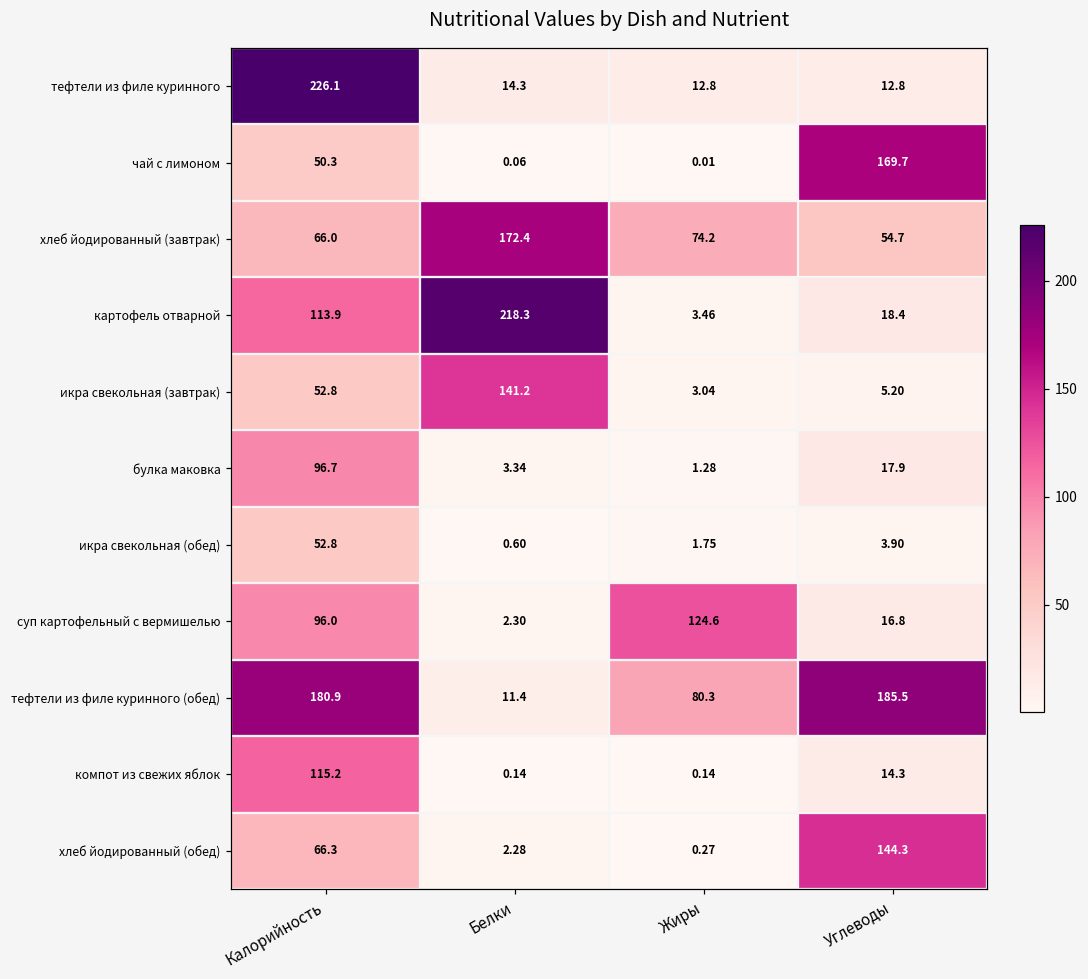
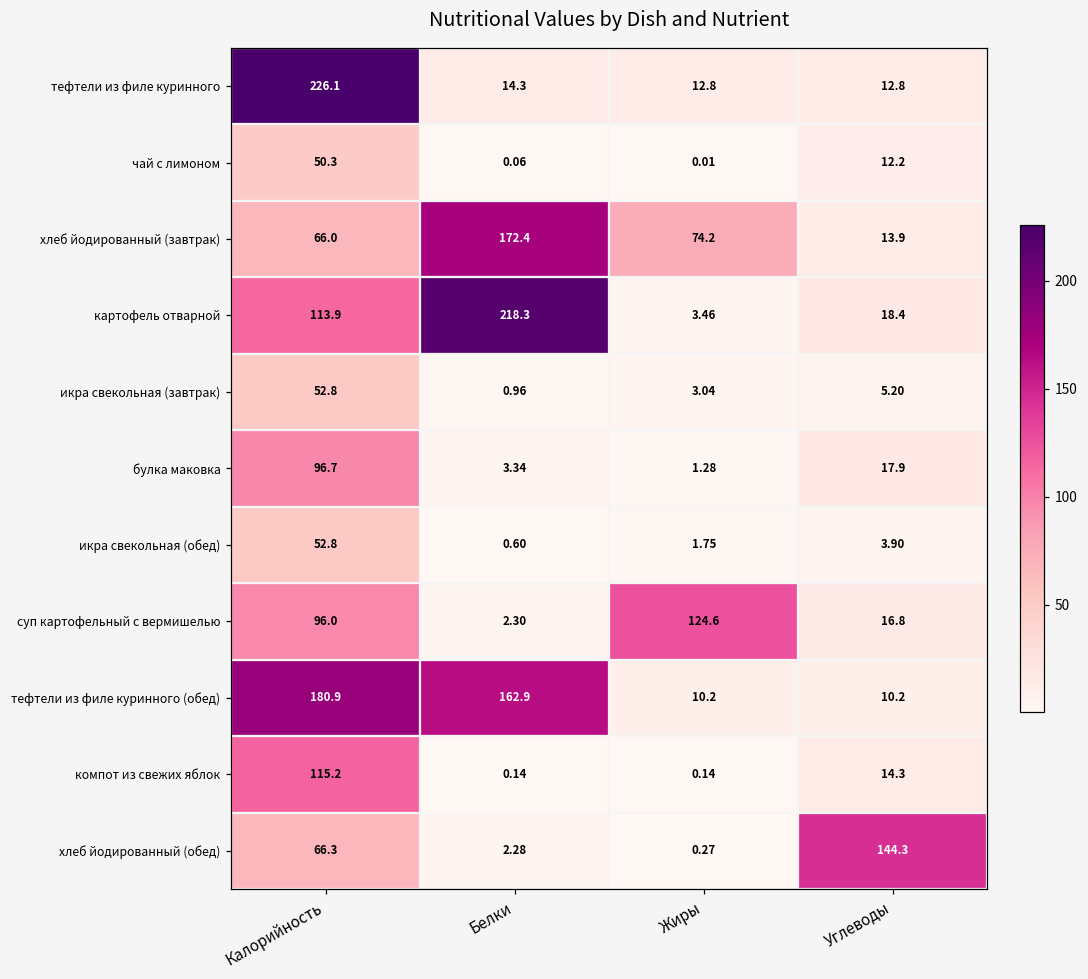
  {
    "тефтели из филе куринного": {
      "Калорийность": 226.1,
      "Белки": 14.3,
      "Жиры": 12.8,
      "Углеводы": 12.8
    },
    "чай с лимоном": {
      "Калорийность": 50.3,
      "Белки": 0.06,
      "Жиры": 0.01,
-     "Углеводы": 169.7
+     "Углеводы": 12.2
    },
    "хлеб йодированный (завтрак)": {
      "Калорийность": 66.0,
      "Белки": 172.4,
      "Жиры": 74.2,
-     "Углеводы": 54.7
+     "Углеводы": 13.9
    },
    "картофель отварной": {
      "Калорийность": 113.9,
      "Белки": 218.3,
      "Жиры": 3.46,
      "Углеводы": 18.4
    },
    "икра свекольная (завтрак)": {
      "Калорийность": 52.8,
-     "Белки": 141.2,
+     "Белки": 0.96,
      "Жиры": 3.04,
      "Углеводы": 5.20
    },
    "булка маковка": {
      "Калорийность": 96.7,
      "Белки": 3.34,
      "Жиры": 1.28,
      "Углеводы": 17.9
    },
    "икра свекольная (обед)": {
      "Калорийность": 52.8,
      "Белки": 0.60,
      "Жиры": 1.75,
      "Углеводы": 3.90
    },
    "суп картофельный с вермишелью": {
      "Калорийность": 96.0,
      "Белки": 2.30,
      "Жиры": 124.6,
      "Углеводы": 16.8
    },
    "тефтели из филе куринного (обед)": {
      "Калорийность": 180.9,
-     "Белки": 11.4,
-     "Жиры": 80.3,
-     "Углеводы": 185.5
+     "Белки": 162.9,
+     "Жиры": 10.2,
+     "Углеводы": 10.2
    },
    "компот из свежих яблок": {
      "Калорийность": 115.2,
      "Белки": 0.14,
      "Жиры": 0.14,
      "Углеводы": 14.3
    },
    "хлеб йодированный (обед)": {
      "Калорийность": 66.3,
      "Белки": 2.28,
      "Жиры": 0.27,
      "Углеводы": 144.3
    }
  }
